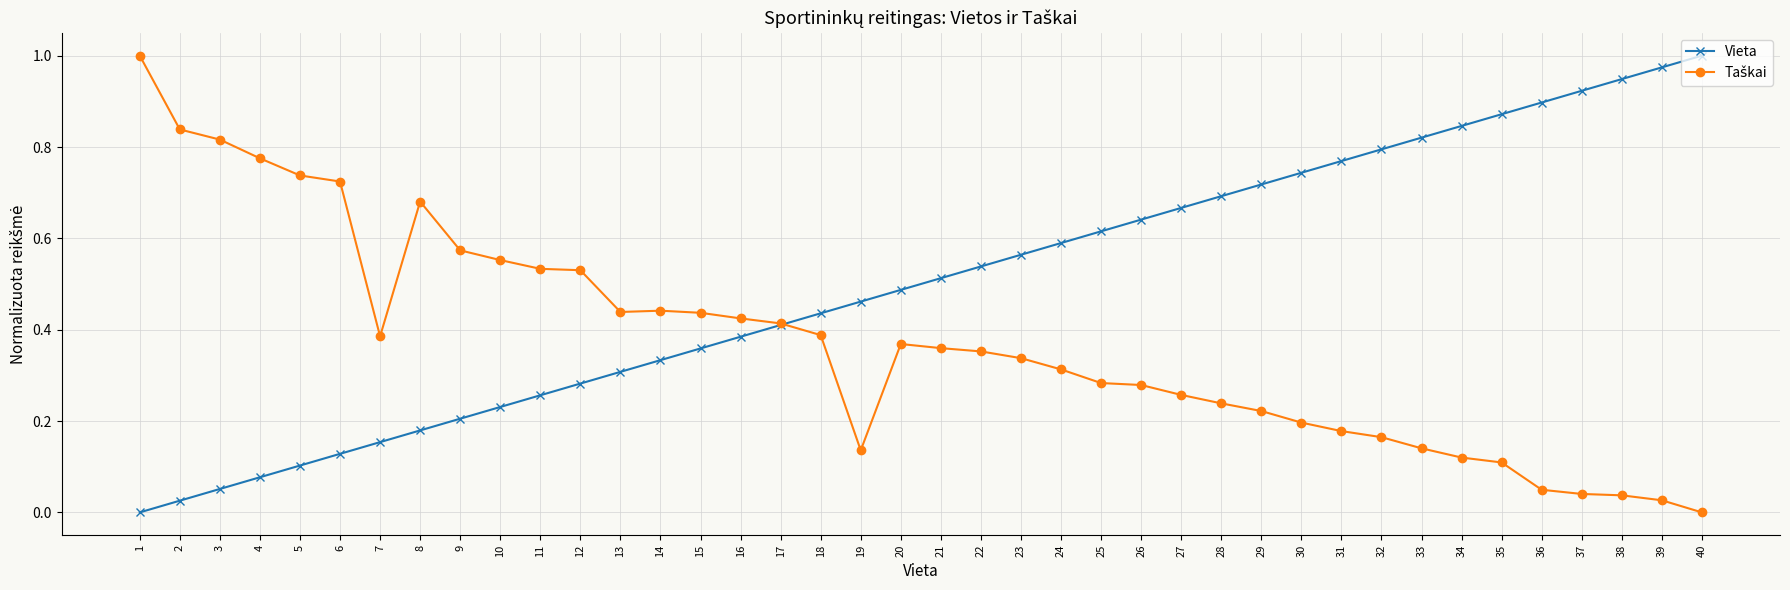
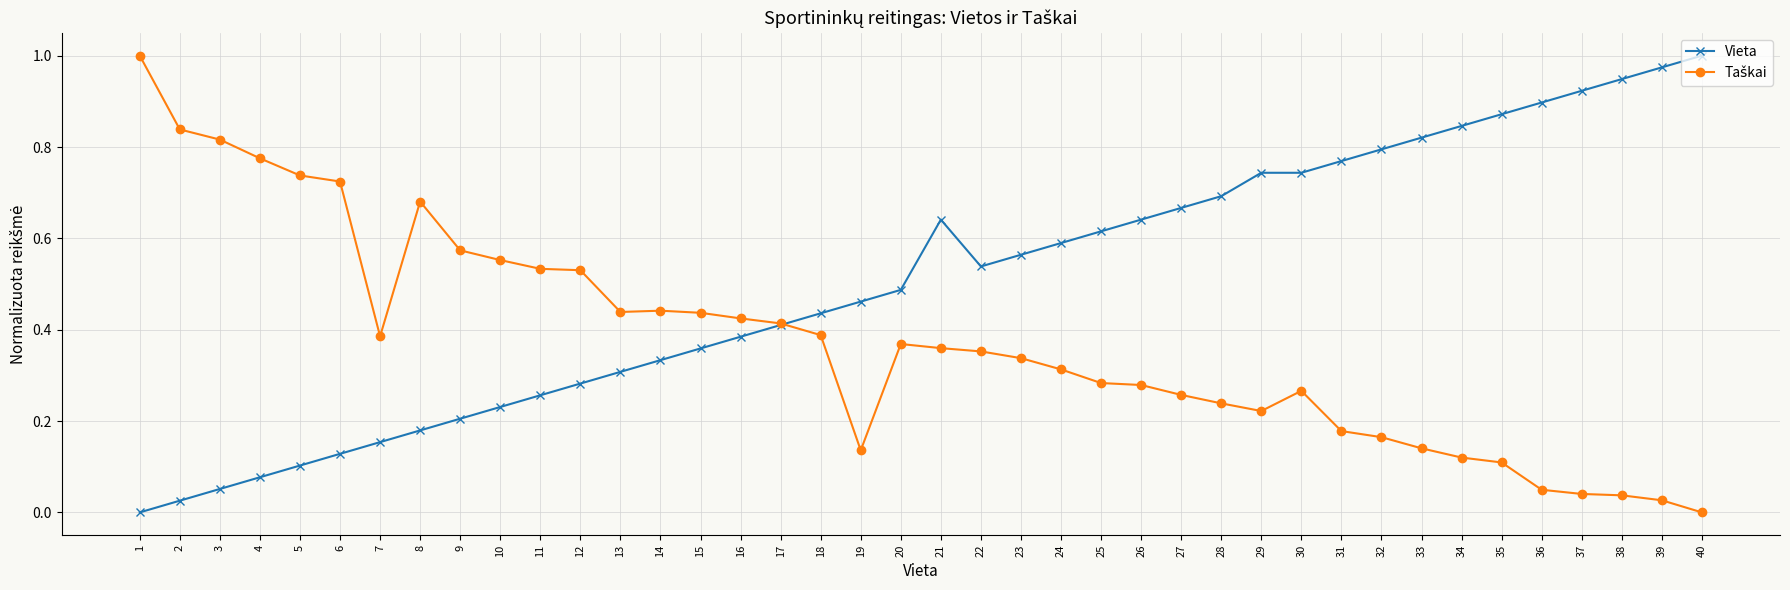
  {
    "Vieta": {
      "1": 0.00,
      "2": 0.03,
      "3": 0.05,
      "4": 0.08,
      "5": 0.10,
      "6": 0.13,
      "7": 0.15,
      "8": 0.18,
      "9": 0.21,
      "10": 0.23,
      "11": 0.26,
      "12": 0.28,
      "13": 0.31,
      "14": 0.33,
      "15": 0.36,
      "16": 0.38,
      "18": 0.44,
      "19": 0.46,
      "20": 0.49,
-     "21": 0.51,
+     "21": 0.64,
      "22": 0.54,
      "23": 0.56,
      "24": 0.59,
      "25": 0.62,
      "26": 0.64,
      "27": 0.67,
      "28": 0.69,
-     "29": 0.72,
+     "29": 0.74,
      "30": 0.74,
      "31": 0.77,
      "32": 0.79,
      "33": 0.82,
      "34": 0.85,
      "35": 0.87,
      "36": 0.90,
      "37": 0.92,
      "38": 0.95,
      "39": 0.97
    },
    "Taškai": {
      "1": 1.00,
      "2": 0.84,
      "3": 0.82,
      "4": 0.78,
      "5": 0.74,
      "6": 0.72,
      "7": 0.39,
      "8": 0.68,
      "9": 0.57,
      "10": 0.55,
      "11": 0.53,
      "12": 0.53,
      "13": 0.44,
      "14": 0.44,
      "15": 0.44,
      "16": 0.42,
      "18": 0.39,
      "19": 0.14,
      "20": 0.37,
      "21": 0.36,
      "22": 0.35,
      "23": 0.34,
      "24": 0.31,
      "25": 0.28,
      "26": 0.28,
      "27": 0.26,
      "28": 0.24,
      "29": 0.22,
-     "30": 0.20,
+     "30": 0.27,
      "31": 0.18,
      "32": 0.16,
      "33": 0.14,
      "34": 0.12,
      "35": 0.11,
      "36": 0.05,
      "37": 0.04,
      "38": 0.04,
      "39": 0.03,
      "40": 0.00
    }
  }
